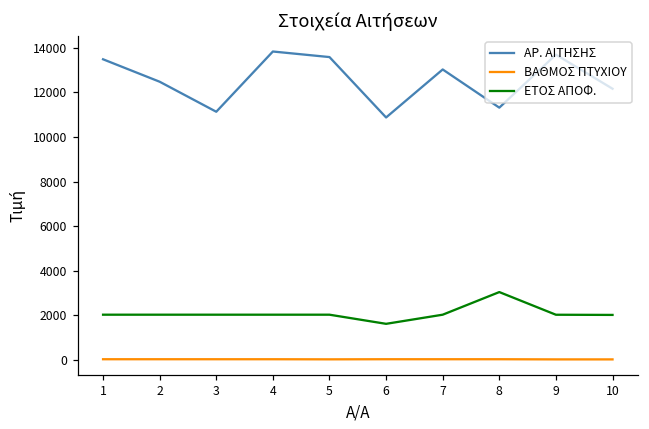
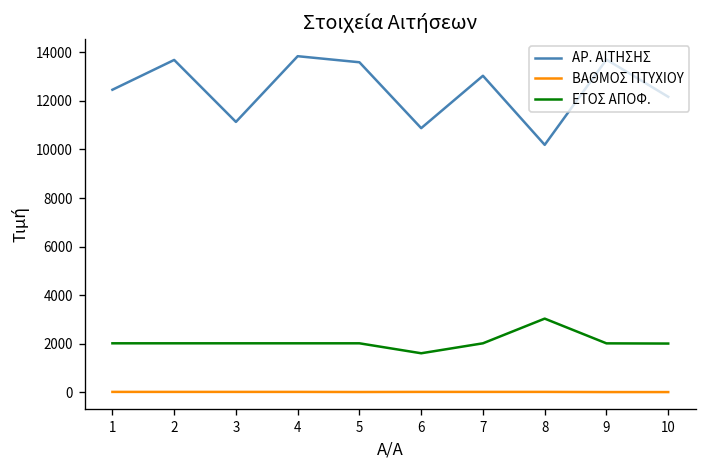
  {
    "ΑΡ. ΑΙΤΗΣΗΣ": {
-     "1": 13500,
-     "2": 12500,
+     "1": 12500,
+     "2": 13700,
      "3": 11100,
      "4": 13800,
      "5": 13600,
      "6": 10900,
      "7": 13000,
-     "8": 11300
+     "8": 10200
    },
    "ΒΑΘΜΟΣ ΠΤΥΧΙΟΥ": {
      "1": 0,
      "2": 0,
      "3": 0,
      "4": 0,
      "5": 0,
      "6": 0,
      "7": 0,
      "8": 0,
      "9": 0,
      "10": 0
    },
    "ΕΤΟΣ ΑΠΟΦ.": {
      "1": 2000,
      "2": 2000,
      "3": 2000,
      "4": 2000,
      "5": 2000,
      "6": 1600,
      "7": 2000,
      "8": 3000,
      "9": 2000,
      "10": 2000
    }
  }
